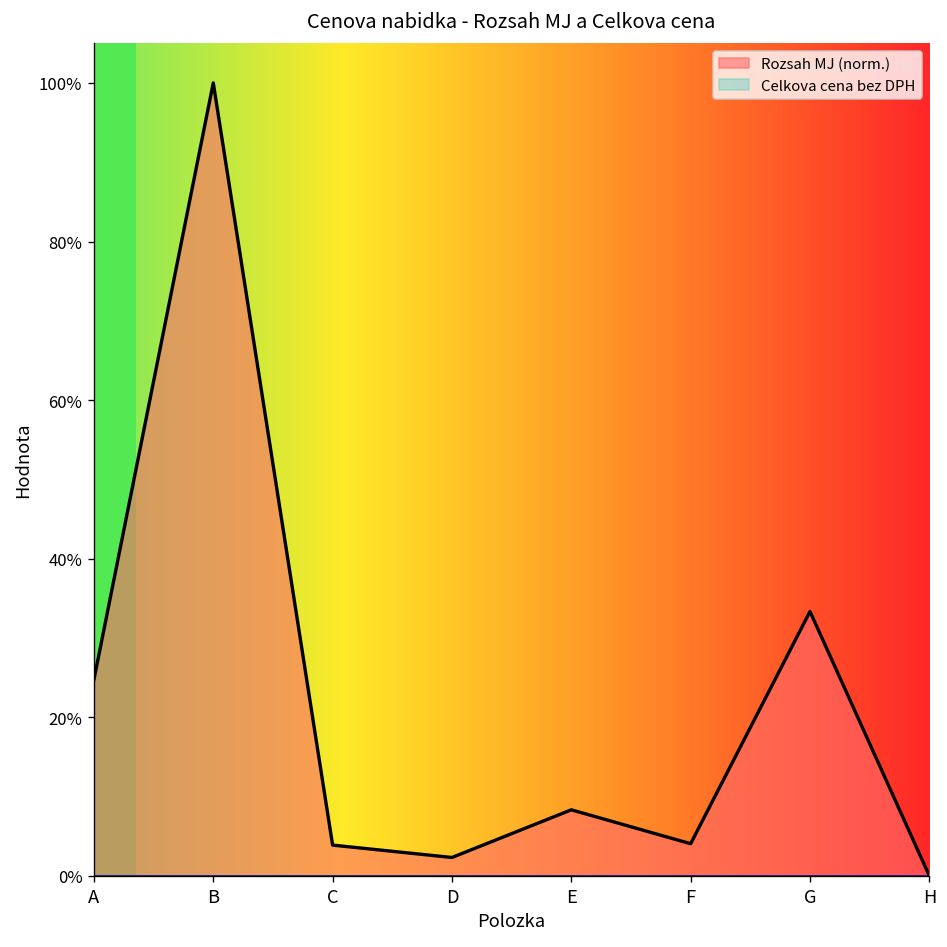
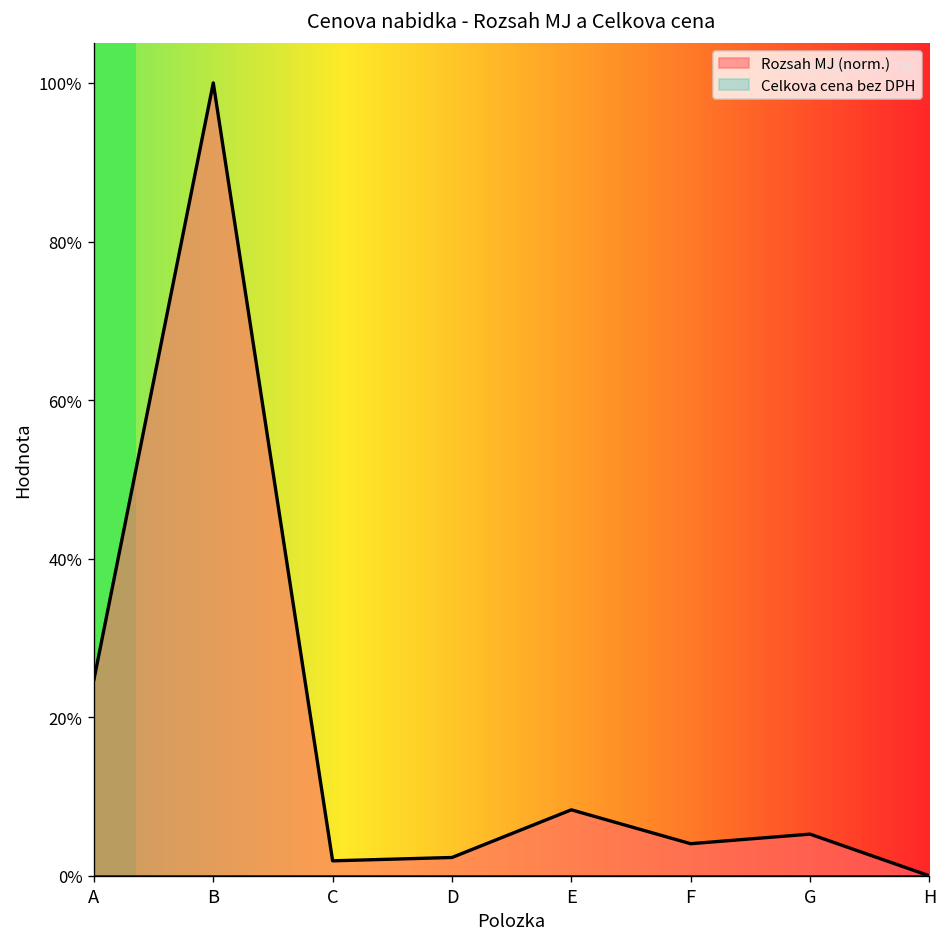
  {
    "Rozsah MJ (norm.)": {
      "A": "25%",
      "B": "100%",
-     "C": "4%",
+     "C": "2%",
      "D": "2%",
      "E": "8%",
      "F": "4%",
-     "G": "33%"
+     "G": "5%"
    },
    "Celkova cena bez DPH": {
      "A": "0%",
      "B": "0%",
      "C": "0%",
      "D": "0%",
      "E": "0%",
      "F": "0%",
      "G": "0%"
    }
  }
